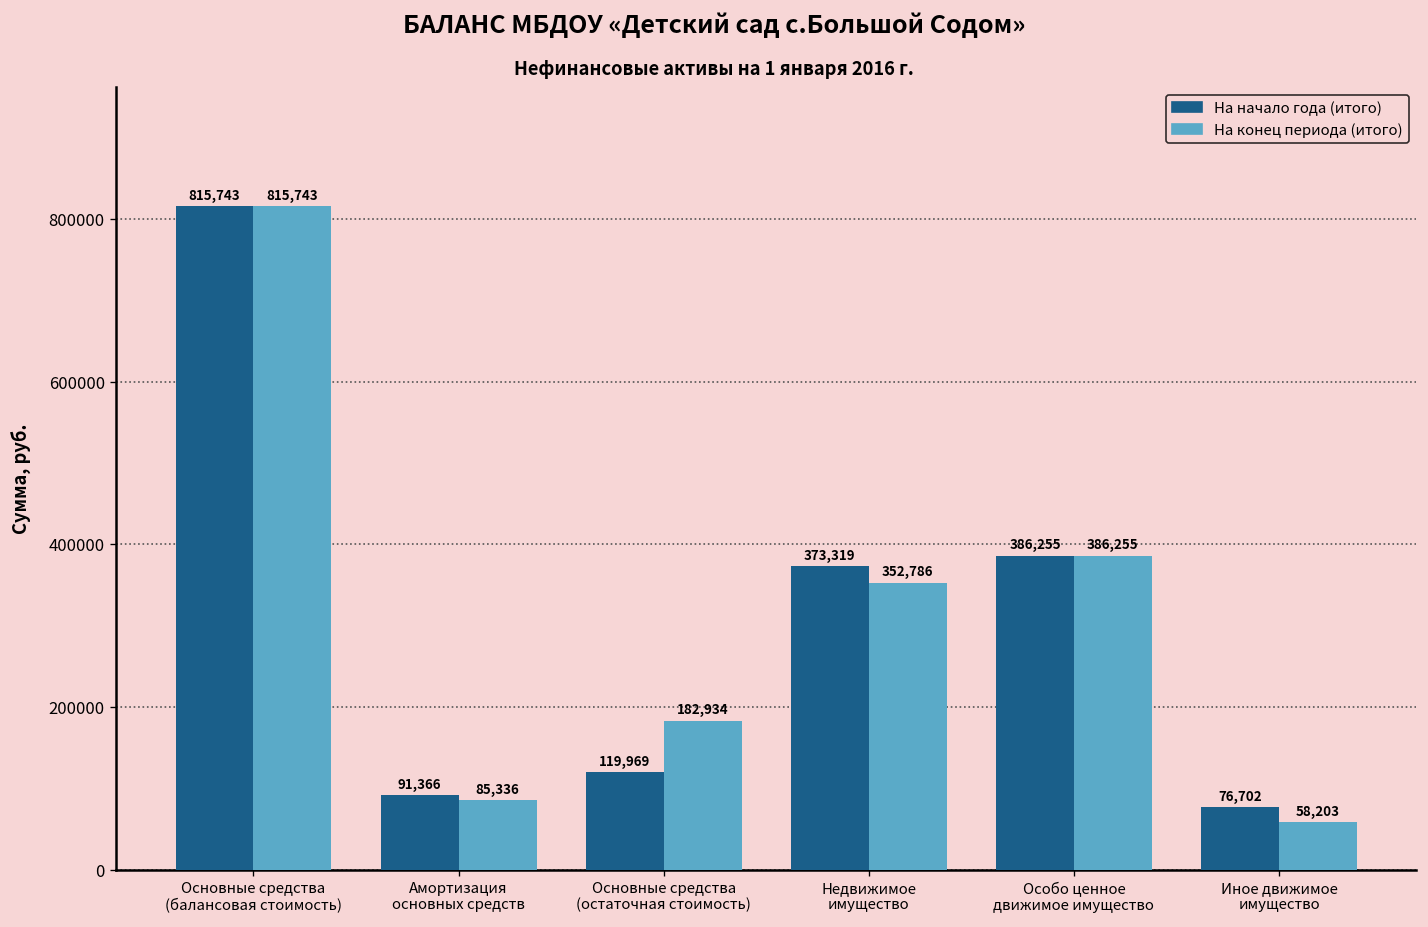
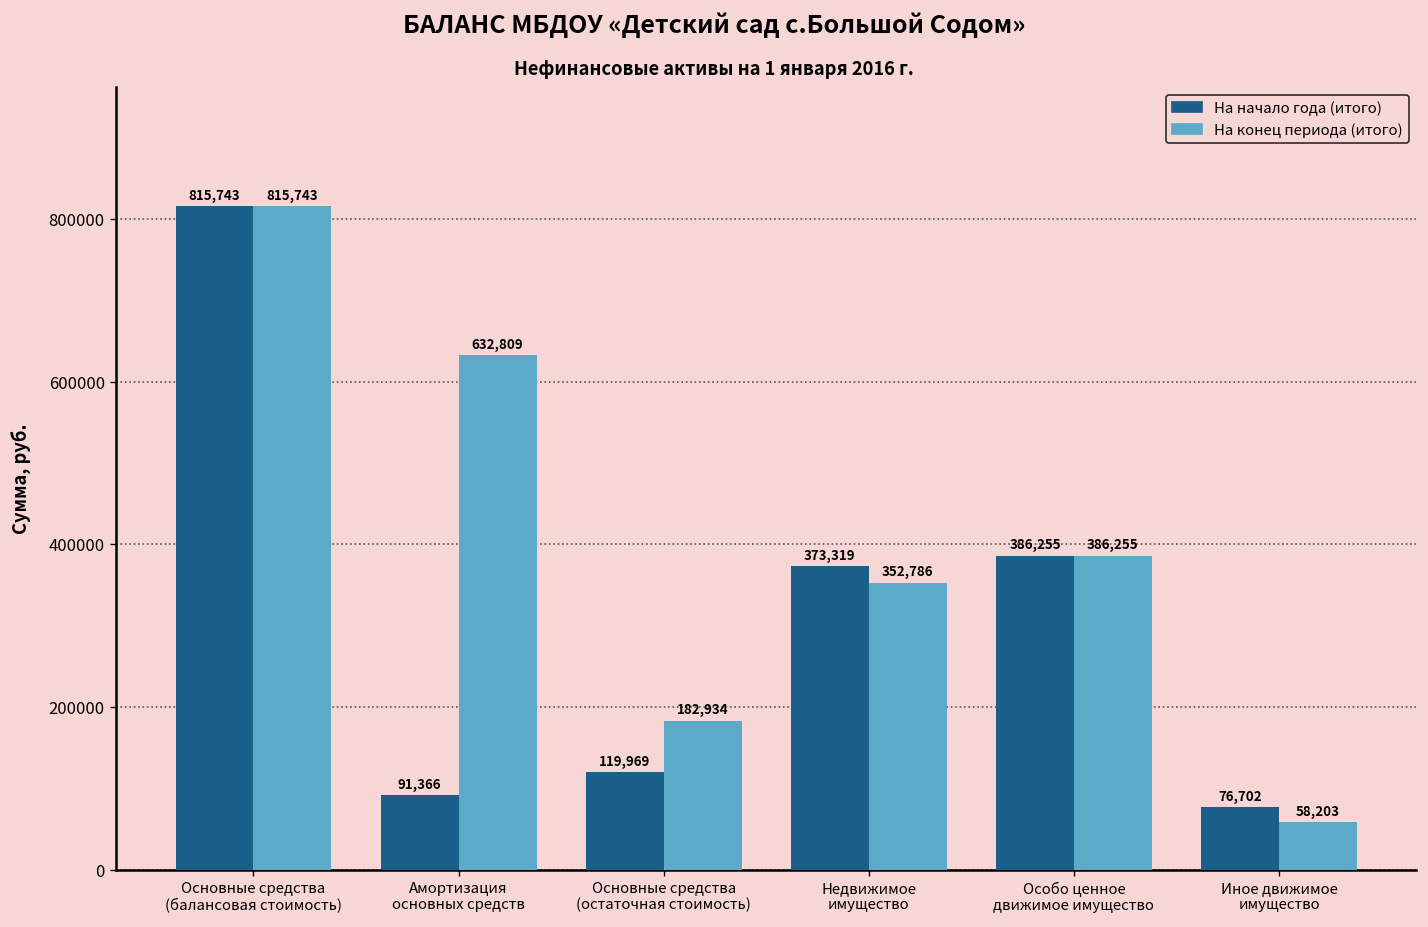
  {
    "На начало года (итого)": {
      "Основные средства (балансовая стоимость)": "815,743",
      "Амортизация основных средств": "91,366",
      "Основные средства (остаточная стоимость)": "119,969",
      "Недвижимое имущество": "373,319",
      "Особо ценное движимое имущество": "386,255",
      "Иное движимое имущество": "76,702"
    },
    "На конец периода (итого)": {
      "Основные средства (балансовая стоимость)": "815,743",
-     "Амортизация основных средств": "85,336",
+     "Амортизация основных средств": "632,809",
      "Основные средства (остаточная стоимость)": "182,934",
      "Недвижимое имущество": "352,786",
      "Особо ценное движимое имущество": "386,255",
      "Иное движимое имущество": "58,203"
    }
  }
